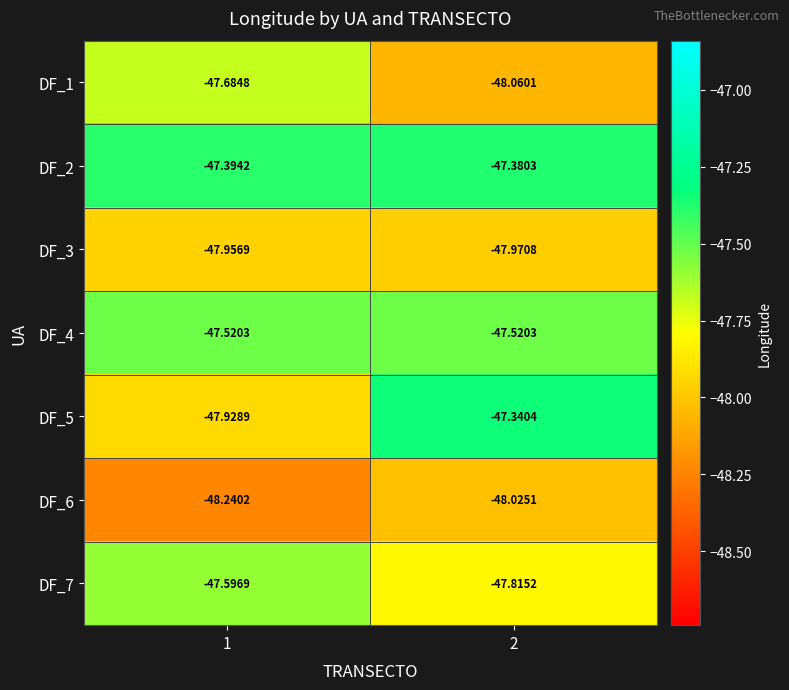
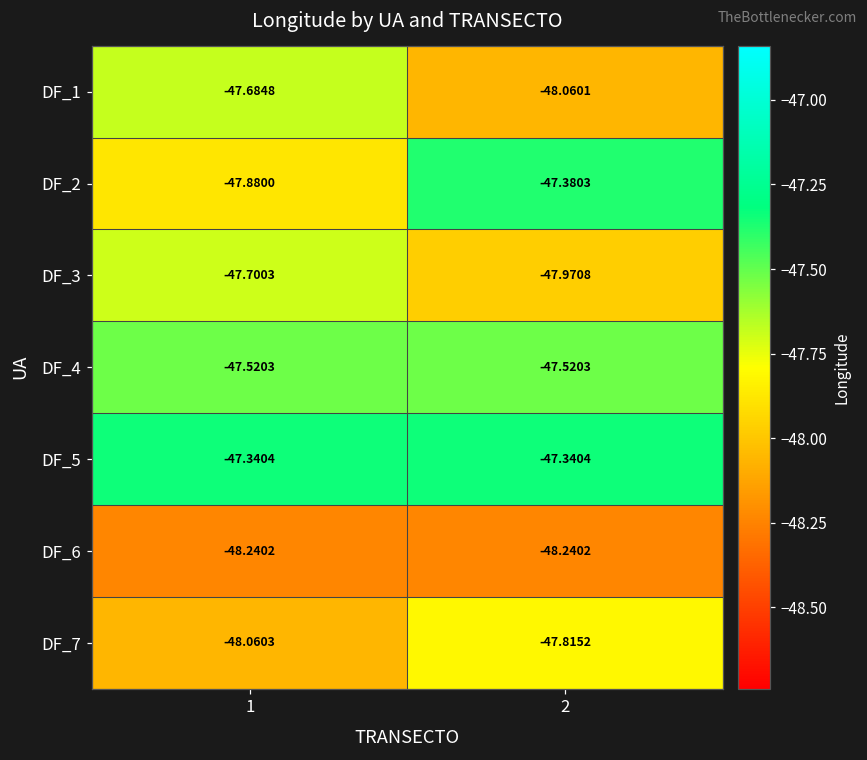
  {
    "DF_1": {
      "1": -47.6848,
      "2": -48.0601
    },
    "DF_2": {
-     "1": -47.3942,
+     "1": -47.8800,
      "2": -47.3803
    },
    "DF_3": {
-     "1": -47.9569,
+     "1": -47.7003,
      "2": -47.9708
    },
    "DF_4": {
      "1": -47.5203,
      "2": -47.5203
    },
    "DF_5": {
-     "1": -47.9289,
+     "1": -47.3404,
      "2": -47.3404
    },
    "DF_6": {
      "1": -48.2402,
-     "2": -48.0251
+     "2": -48.2402
    },
    "DF_7": {
-     "1": -47.5969,
+     "1": -48.0603,
      "2": -47.8152
    }
  }
